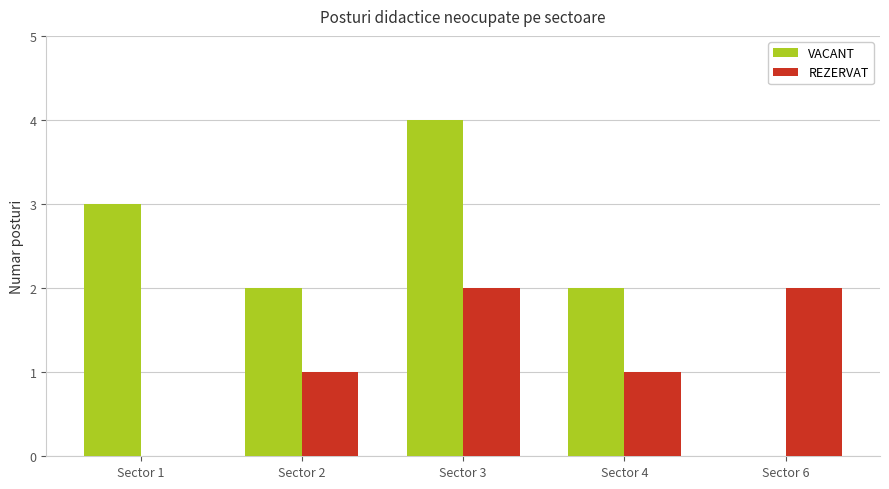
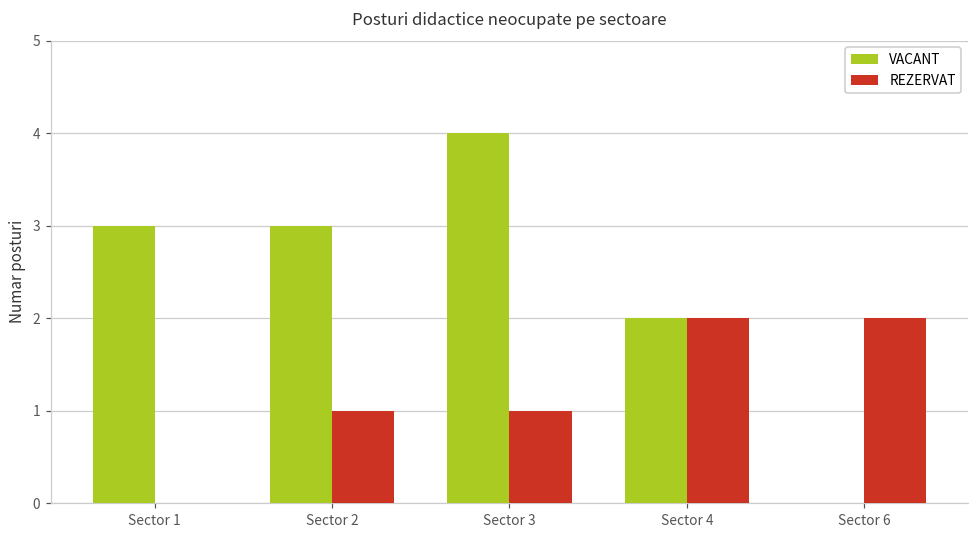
  {
    "VACANT": {
      "Sector 1": 3,
-     "Sector 2": 2,
+     "Sector 2": 3,
      "Sector 3": 4,
      "Sector 4": 2,
      "Sector 6": 0
    },
    "REZERVAT": {
      "Sector 1": 0,
      "Sector 2": 1,
-     "Sector 3": 2,
-     "Sector 4": 1,
+     "Sector 3": 1,
+     "Sector 4": 2,
      "Sector 6": 2
    }
  }
